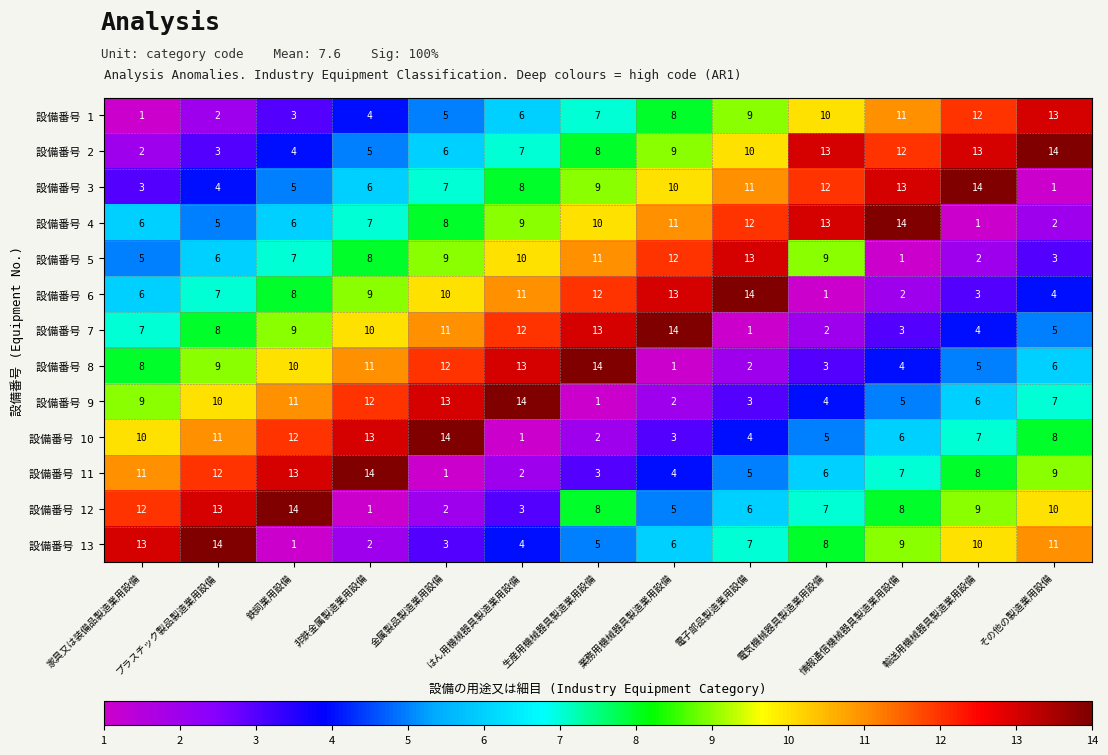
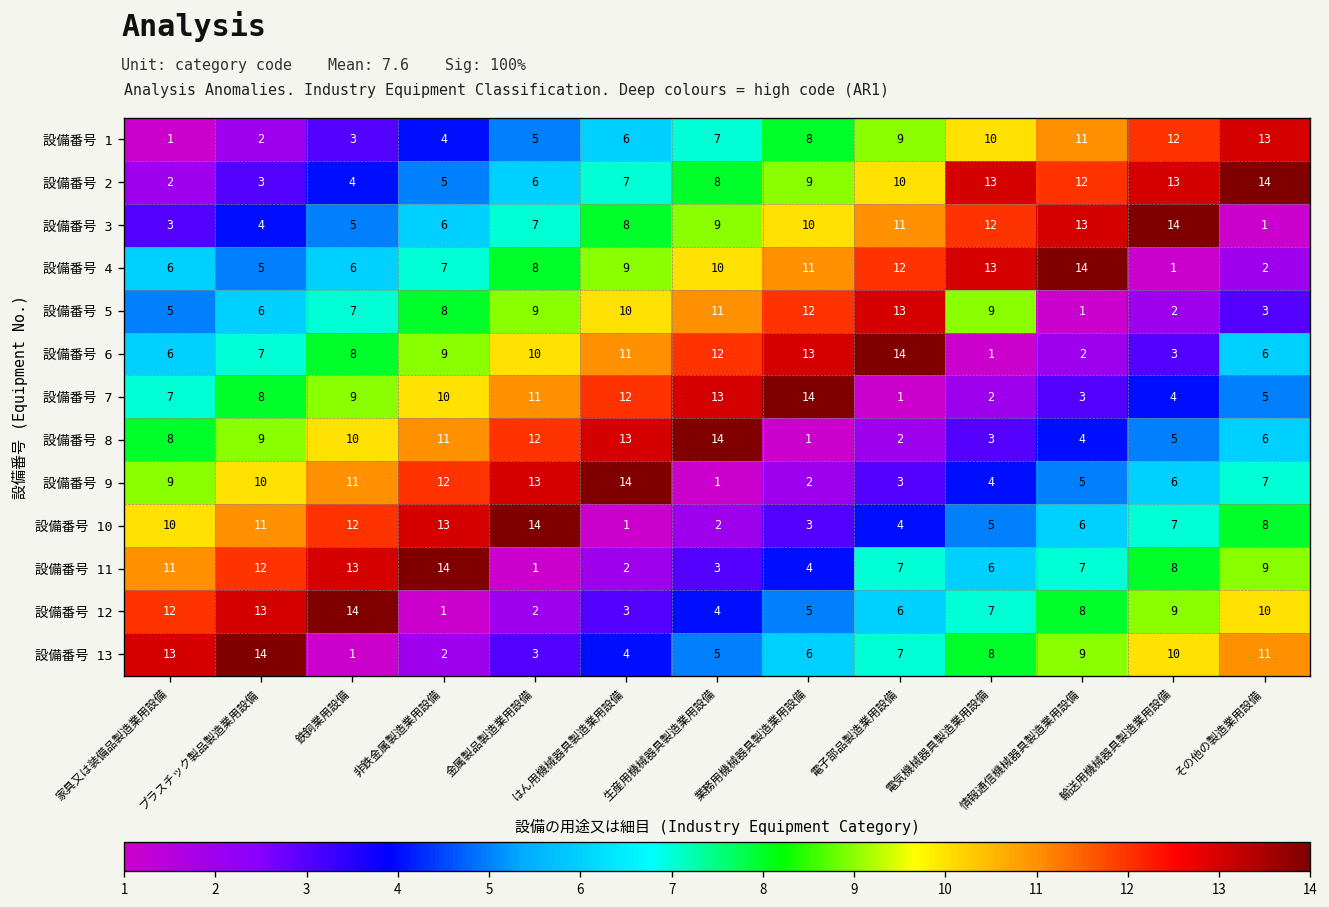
  {
    "設備番号 1": {
      "家具又は装備品製造業用設備": 1,
      "プラスチック製品製造業用設備": 2,
      "鉄鉰業用設備": 3,
      "非鉄金属製造業用設備": 4,
      "金属製品製造業用設備": 5,
      "はん用機械器具製造業用設備": 6,
      "生産用機械器具製造業用設備": 7,
      "業務用機械器具製造業用設備": 8,
      "電子部品製造業用設備": 9,
      "電気機械器具製造業用設備": 10,
      "情報通信機械器具製造業用設備": 11,
      "輸送用機械器具製造業用設備": 12,
      "その他の製造業用設備": 13
    },
    "設備番号 2": {
      "家具又は装備品製造業用設備": 2,
      "プラスチック製品製造業用設備": 3,
      "鉄鉰業用設備": 4,
      "非鉄金属製造業用設備": 5,
      "金属製品製造業用設備": 6,
      "はん用機械器具製造業用設備": 7,
      "生産用機械器具製造業用設備": 8,
      "業務用機械器具製造業用設備": 9,
      "電子部品製造業用設備": 10,
      "電気機械器具製造業用設備": 13,
      "情報通信機械器具製造業用設備": 12,
      "輸送用機械器具製造業用設備": 13,
      "その他の製造業用設備": 14
    },
    "設備番号 3": {
      "家具又は装備品製造業用設備": 3,
      "プラスチック製品製造業用設備": 4,
      "鉄鉰業用設備": 5,
      "非鉄金属製造業用設備": 6,
      "金属製品製造業用設備": 7,
      "はん用機械器具製造業用設備": 8,
      "生産用機械器具製造業用設備": 9,
      "業務用機械器具製造業用設備": 10,
      "電子部品製造業用設備": 11,
      "電気機械器具製造業用設備": 12,
      "情報通信機械器具製造業用設備": 13,
      "輸送用機械器具製造業用設備": 14,
      "その他の製造業用設備": 1
    },
    "設備番号 4": {
      "家具又は装備品製造業用設備": 6,
      "プラスチック製品製造業用設備": 5,
      "鉄鉰業用設備": 6,
      "非鉄金属製造業用設備": 7,
      "金属製品製造業用設備": 8,
      "はん用機械器具製造業用設備": 9,
      "生産用機械器具製造業用設備": 10,
      "業務用機械器具製造業用設備": 11,
      "電子部品製造業用設備": 12,
      "電気機械器具製造業用設備": 13,
      "情報通信機械器具製造業用設備": 14,
      "輸送用機械器具製造業用設備": 1,
      "その他の製造業用設備": 2
    },
    "設備番号 5": {
      "家具又は装備品製造業用設備": 5,
      "プラスチック製品製造業用設備": 6,
      "鉄鉰業用設備": 7,
      "非鉄金属製造業用設備": 8,
      "金属製品製造業用設備": 9,
      "はん用機械器具製造業用設備": 10,
      "生産用機械器具製造業用設備": 11,
      "業務用機械器具製造業用設備": 12,
      "電子部品製造業用設備": 13,
      "電気機械器具製造業用設備": 9,
      "情報通信機械器具製造業用設備": 1,
      "輸送用機械器具製造業用設備": 2,
      "その他の製造業用設備": 3
    },
    "設備番号 6": {
      "家具又は装備品製造業用設備": 6,
      "プラスチック製品製造業用設備": 7,
      "鉄鉰業用設備": 8,
      "非鉄金属製造業用設備": 9,
      "金属製品製造業用設備": 10,
      "はん用機械器具製造業用設備": 11,
      "生産用機械器具製造業用設備": 12,
      "業務用機械器具製造業用設備": 13,
      "電子部品製造業用設備": 14,
      "電気機械器具製造業用設備": 1,
      "情報通信機械器具製造業用設備": 2,
      "輸送用機械器具製造業用設備": 3,
-     "その他の製造業用設備": 4
+     "その他の製造業用設備": 6
    },
    "設備番号 7": {
      "家具又は装備品製造業用設備": 7,
      "プラスチック製品製造業用設備": 8,
      "鉄鉰業用設備": 9,
      "非鉄金属製造業用設備": 10,
      "金属製品製造業用設備": 11,
      "はん用機械器具製造業用設備": 12,
      "生産用機械器具製造業用設備": 13,
      "業務用機械器具製造業用設備": 14,
      "電子部品製造業用設備": 1,
      "電気機械器具製造業用設備": 2,
      "情報通信機械器具製造業用設備": 3,
      "輸送用機械器具製造業用設備": 4,
      "その他の製造業用設備": 5
    },
    "設備番号 8": {
      "家具又は装備品製造業用設備": 8,
      "プラスチック製品製造業用設備": 9,
      "鉄鉰業用設備": 10,
      "非鉄金属製造業用設備": 11,
      "金属製品製造業用設備": 12,
      "はん用機械器具製造業用設備": 13,
      "生産用機械器具製造業用設備": 14,
      "業務用機械器具製造業用設備": 1,
      "電子部品製造業用設備": 2,
      "電気機械器具製造業用設備": 3,
      "情報通信機械器具製造業用設備": 4,
      "輸送用機械器具製造業用設備": 5,
      "その他の製造業用設備": 6
    },
    "設備番号 9": {
      "家具又は装備品製造業用設備": 9,
      "プラスチック製品製造業用設備": 10,
      "鉄鉰業用設備": 11,
      "非鉄金属製造業用設備": 12,
      "金属製品製造業用設備": 13,
      "はん用機械器具製造業用設備": 14,
      "生産用機械器具製造業用設備": 1,
      "業務用機械器具製造業用設備": 2,
      "電子部品製造業用設備": 3,
      "電気機械器具製造業用設備": 4,
      "情報通信機械器具製造業用設備": 5,
      "輸送用機械器具製造業用設備": 6,
      "その他の製造業用設備": 7
    },
    "設備番号 10": {
      "家具又は装備品製造業用設備": 10,
      "プラスチック製品製造業用設備": 11,
      "鉄鉰業用設備": 12,
      "非鉄金属製造業用設備": 13,
      "金属製品製造業用設備": 14,
      "はん用機械器具製造業用設備": 1,
      "生産用機械器具製造業用設備": 2,
      "業務用機械器具製造業用設備": 3,
      "電子部品製造業用設備": 4,
      "電気機械器具製造業用設備": 5,
      "情報通信機械器具製造業用設備": 6,
      "輸送用機械器具製造業用設備": 7,
      "その他の製造業用設備": 8
    },
    "設備番号 11": {
      "家具又は装備品製造業用設備": 11,
      "プラスチック製品製造業用設備": 12,
      "鉄鉰業用設備": 13,
      "非鉄金属製造業用設備": 14,
      "金属製品製造業用設備": 1,
      "はん用機械器具製造業用設備": 2,
      "生産用機械器具製造業用設備": 3,
      "業務用機械器具製造業用設備": 4,
-     "電子部品製造業用設備": 5,
+     "電子部品製造業用設備": 7,
      "電気機械器具製造業用設備": 6,
      "情報通信機械器具製造業用設備": 7,
      "輸送用機械器具製造業用設備": 8,
      "その他の製造業用設備": 9
    },
    "設備番号 12": {
      "家具又は装備品製造業用設備": 12,
      "プラスチック製品製造業用設備": 13,
      "鉄鉰業用設備": 14,
      "非鉄金属製造業用設備": 1,
      "金属製品製造業用設備": 2,
      "はん用機械器具製造業用設備": 3,
-     "生産用機械器具製造業用設備": 8,
+     "生産用機械器具製造業用設備": 4,
      "業務用機械器具製造業用設備": 5,
      "電子部品製造業用設備": 6,
      "電気機械器具製造業用設備": 7,
      "情報通信機械器具製造業用設備": 8,
      "輸送用機械器具製造業用設備": 9,
      "その他の製造業用設備": 10
    },
    "設備番号 13": {
      "家具又は装備品製造業用設備": 13,
      "プラスチック製品製造業用設備": 14,
      "鉄鉰業用設備": 1,
      "非鉄金属製造業用設備": 2,
      "金属製品製造業用設備": 3,
      "はん用機械器具製造業用設備": 4,
      "生産用機械器具製造業用設備": 5,
      "業務用機械器具製造業用設備": 6,
      "電子部品製造業用設備": 7,
      "電気機械器具製造業用設備": 8,
      "情報通信機械器具製造業用設備": 9,
      "輸送用機械器具製造業用設備": 10,
      "その他の製造業用設備": 11
    }
  }
